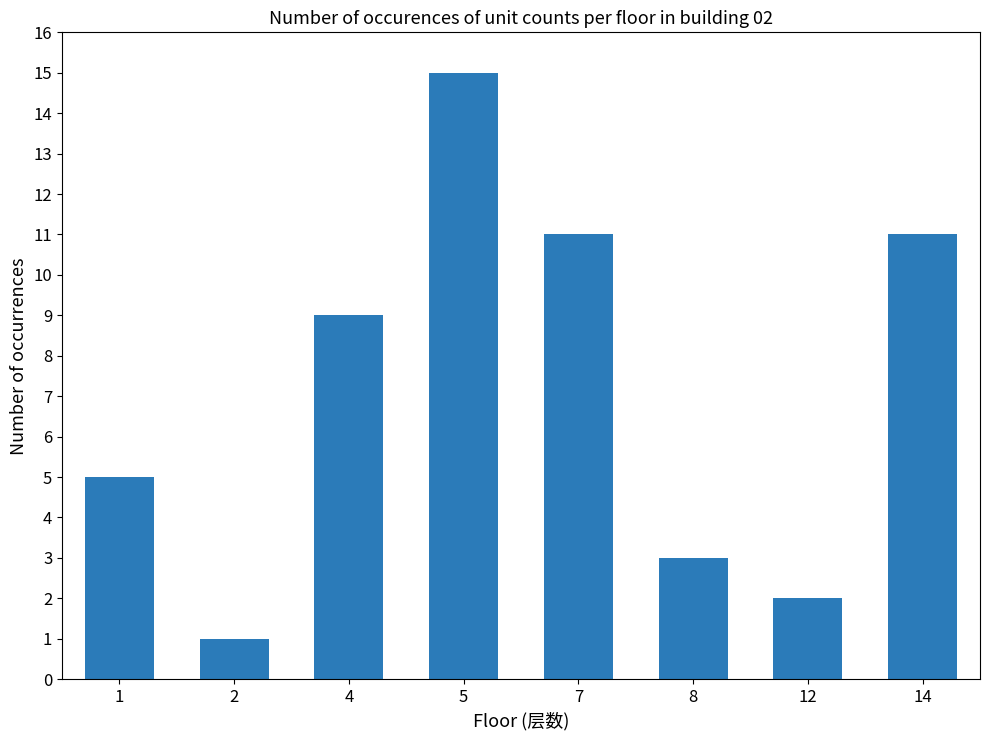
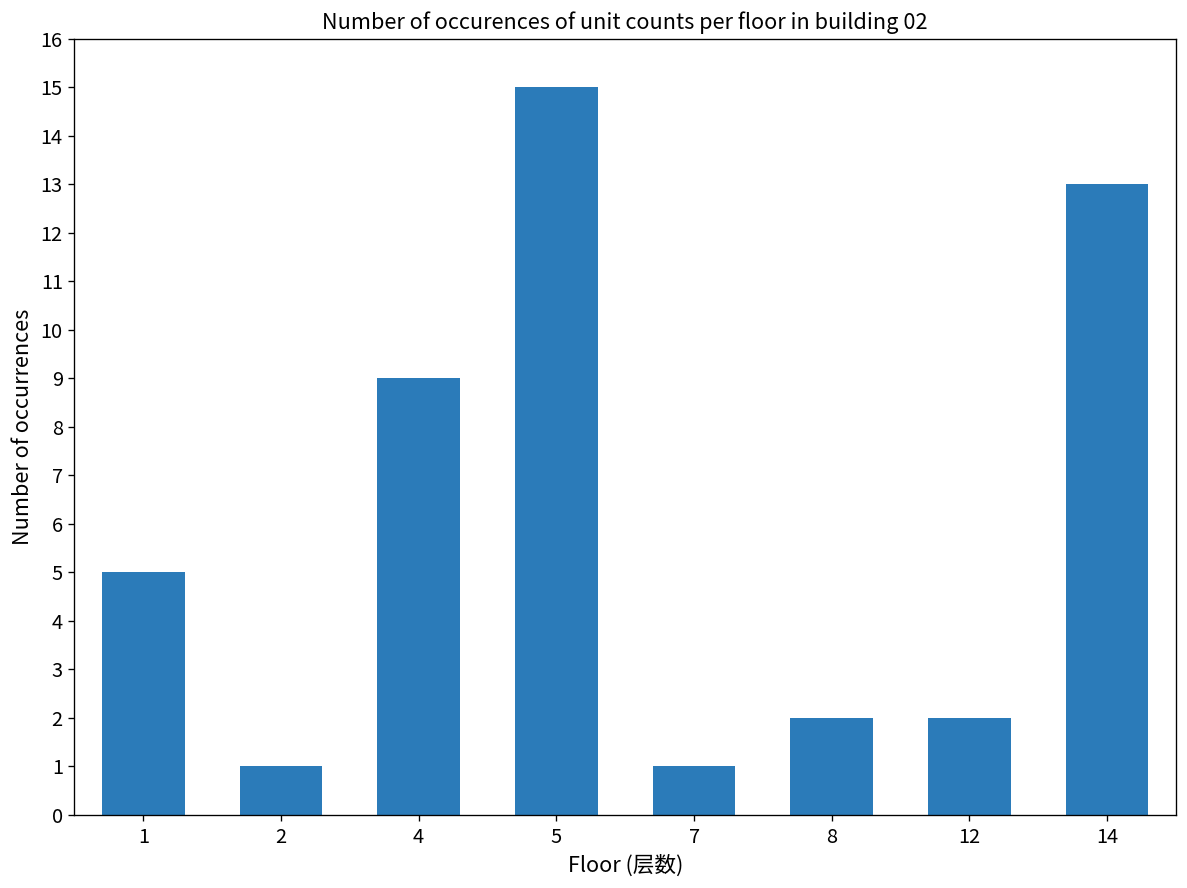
  {
    "1": 5,
    "2": 1,
    "4": 9,
    "5": 15,
-   "7": 11,
-   "8": 3,
+   "7": 1,
+   "8": 2,
    "12": 2,
-   "14": 11
+   "14": 13
  }
